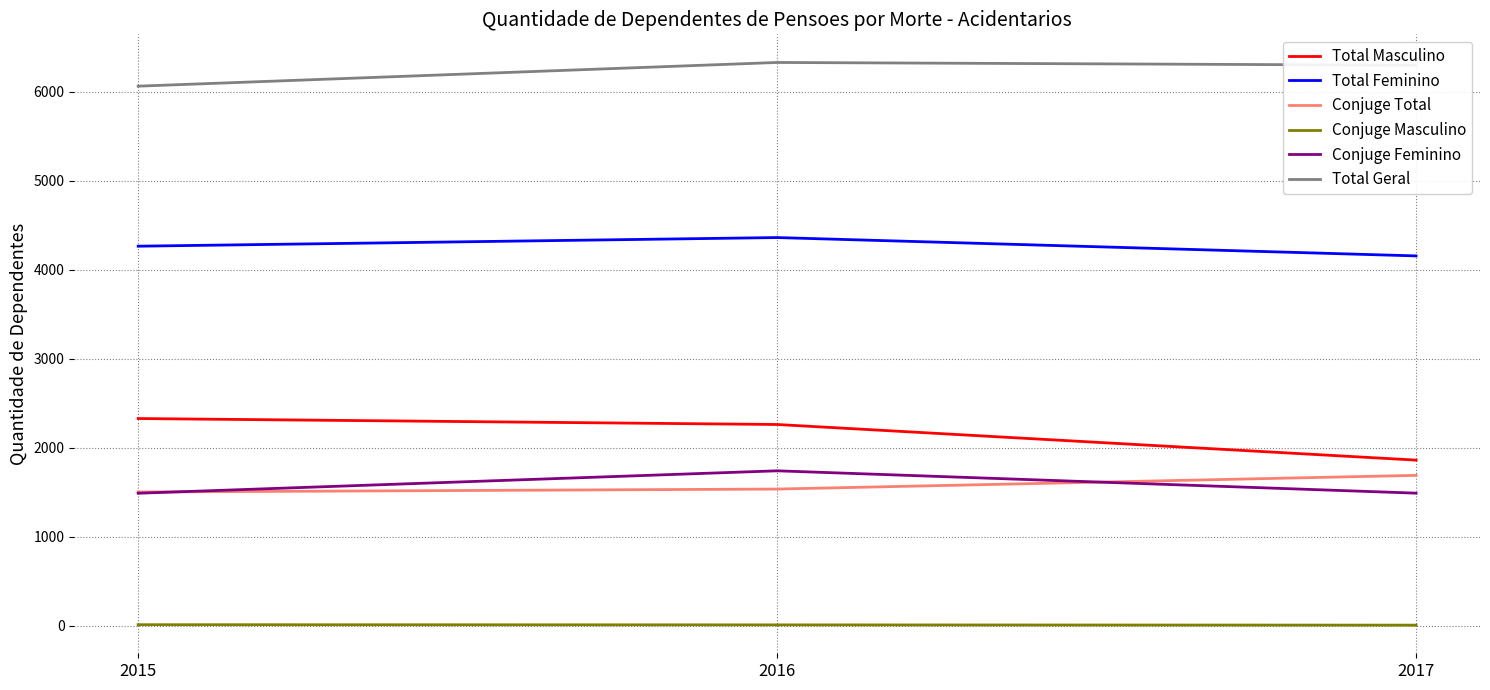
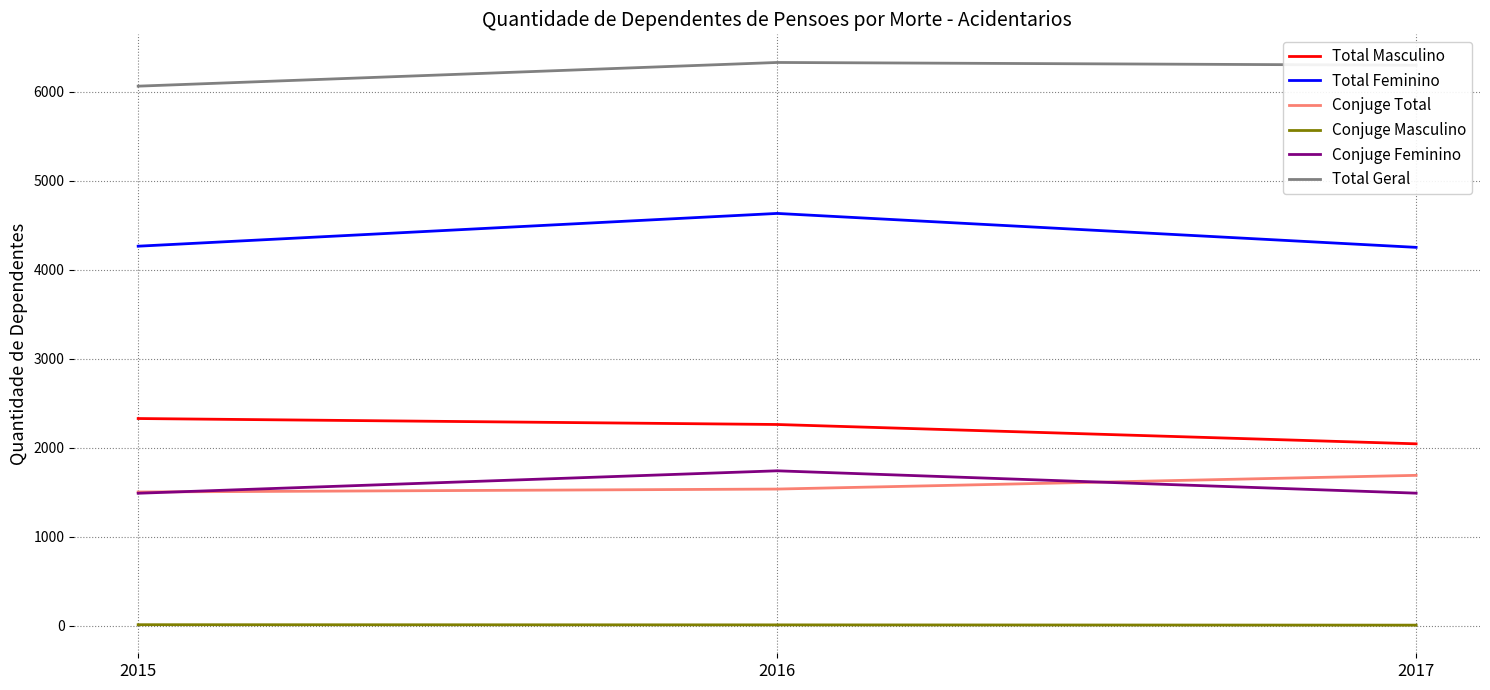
  {
    "Total Masculino": {
      "2015": 2300,
      "2016": 2300,
-     "2017": 1900
+     "2017": 2000
    },
    "Total Feminino": {
      "2015": 4300,
-     "2016": 4400,
-     "2017": 4200
+     "2016": 4600,
+     "2017": 4300
    },
    "Conjuge Total": {
      "2016": 1500,
      "2017": 1700
    },
    "Conjuge Masculino": {
      "2015": 0,
      "2016": 0,
      "2017": 0
    },
    "Conjuge Feminino": {
      "2016": 1700,
      "2017": 1500
    },
    "Total Geral": {
      "2015": 6100,
      "2016": 6300
    }
  }
